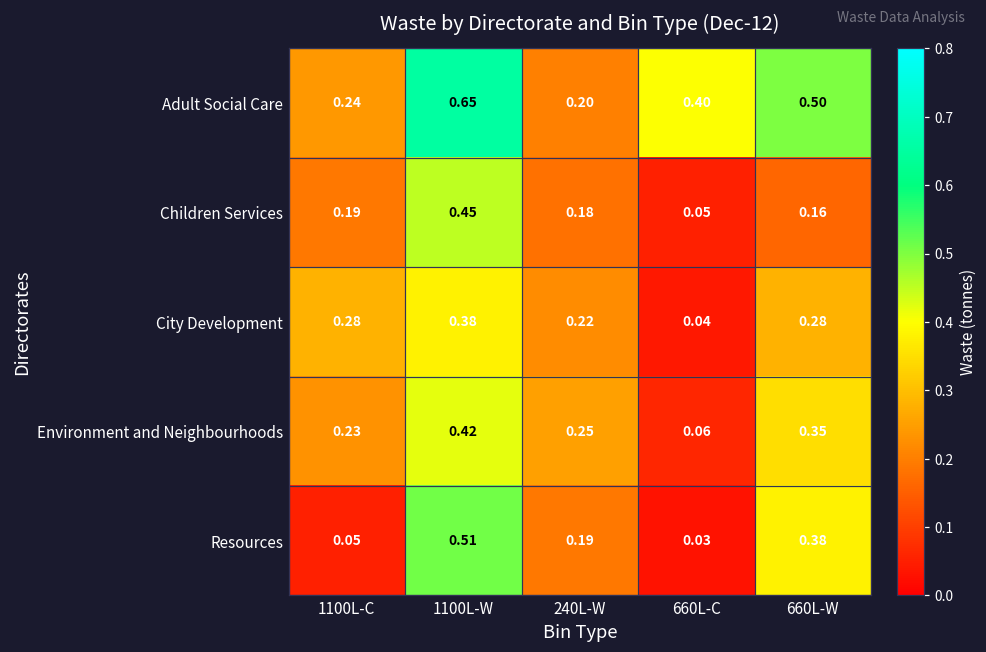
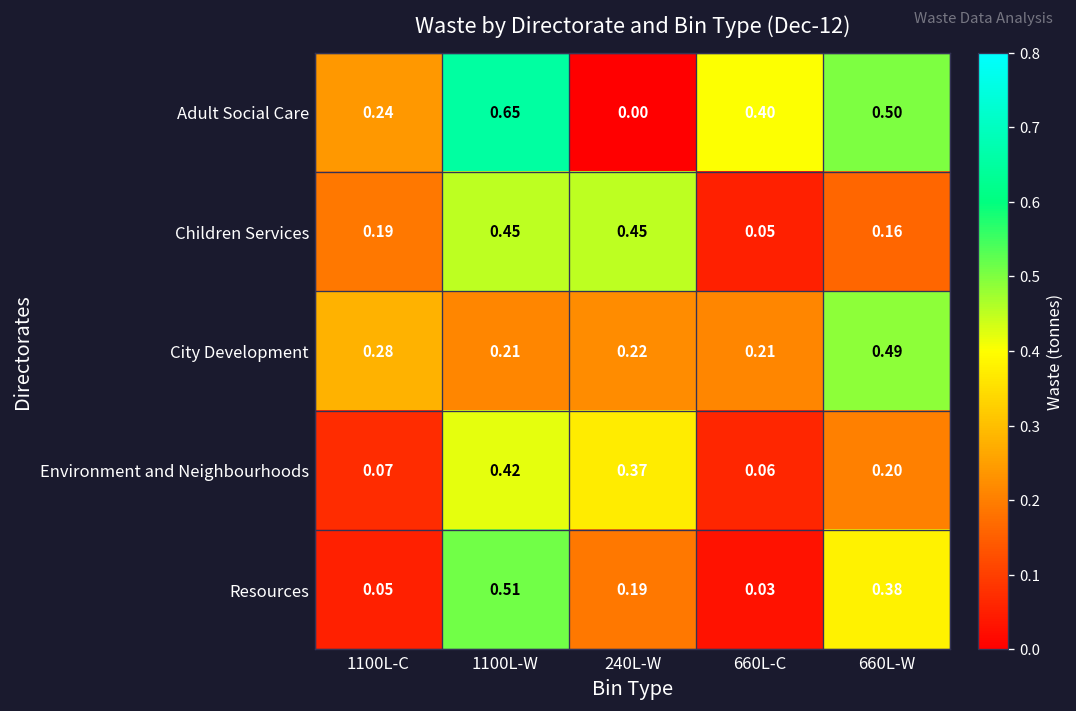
  {
    "Adult Social Care": {
      "1100L-C": 0.24,
      "1100L-W": 0.65,
-     "240L-W": 0.20,
+     "240L-W": 0.00,
      "660L-C": 0.40,
      "660L-W": 0.50
    },
    "Children Services": {
      "1100L-C": 0.19,
      "1100L-W": 0.45,
-     "240L-W": 0.18,
+     "240L-W": 0.45,
      "660L-C": 0.05,
      "660L-W": 0.16
    },
    "City Development": {
      "1100L-C": 0.28,
-     "1100L-W": 0.38,
+     "1100L-W": 0.21,
      "240L-W": 0.22,
-     "660L-C": 0.04,
-     "660L-W": 0.28
+     "660L-C": 0.21,
+     "660L-W": 0.49
    },
    "Environment and Neighbourhoods": {
-     "1100L-C": 0.23,
+     "1100L-C": 0.07,
      "1100L-W": 0.42,
-     "240L-W": 0.25,
+     "240L-W": 0.37,
      "660L-C": 0.06,
-     "660L-W": 0.35
+     "660L-W": 0.20
    },
    "Resources": {
      "1100L-C": 0.05,
      "1100L-W": 0.51,
      "240L-W": 0.19,
      "660L-C": 0.03,
      "660L-W": 0.38
    }
  }
